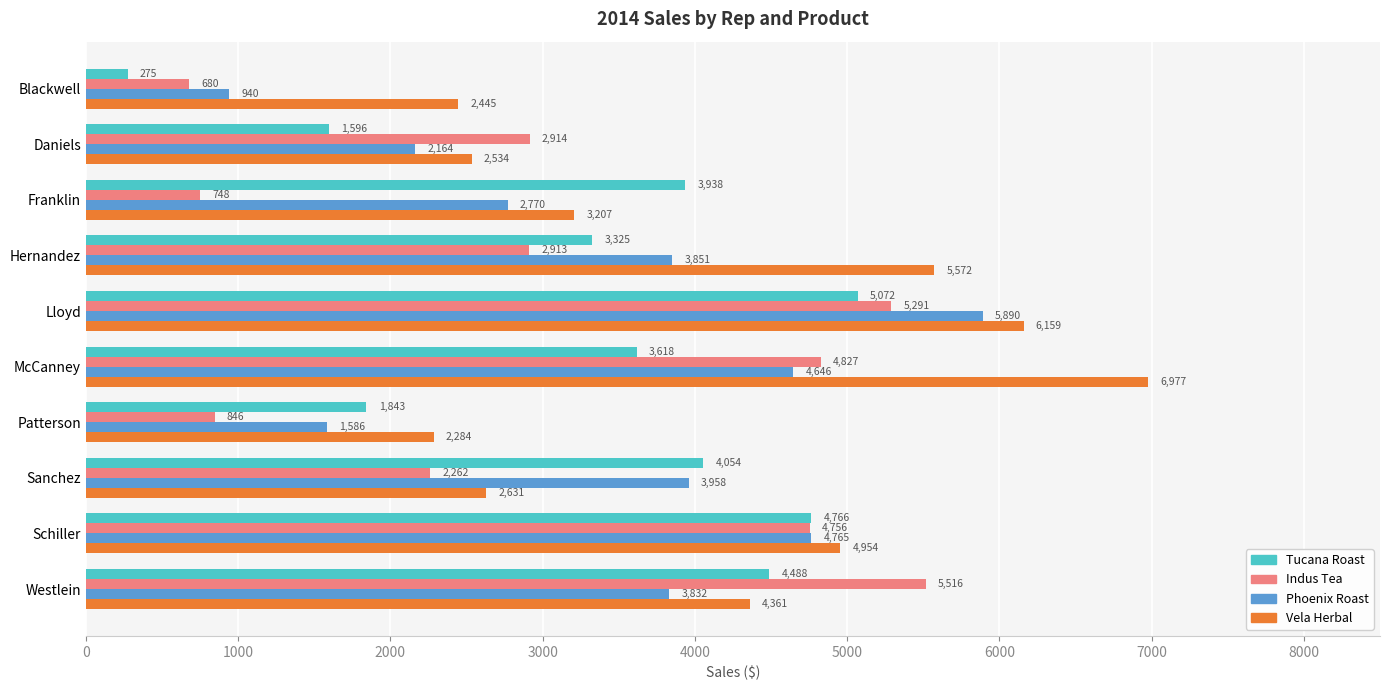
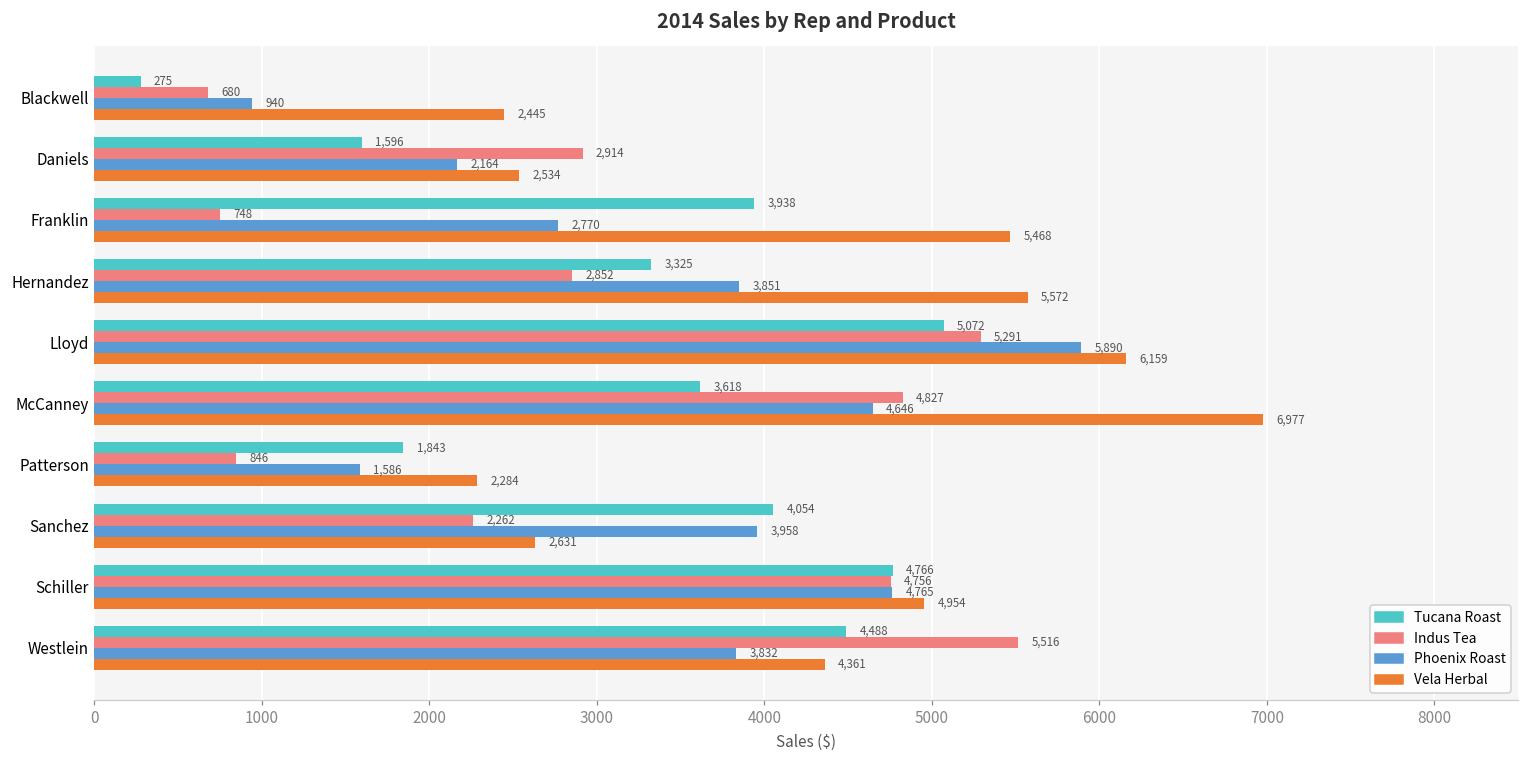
  {
    "Indus Tea": {
      "Blackwell": "680",
      "Daniels": "2,914",
      "Franklin": "748",
-     "Hernandez": "2,913",
+     "Hernandez": "2,852",
      "Lloyd": "5,291",
      "McCanney": "4,827",
      "Patterson": "846",
      "Sanchez": "2,262",
      "Schiller": "4,756",
      "Westlein": "5,516"
    },
    "Vela Herbal": {
      "Blackwell": "2,445",
      "Daniels": "2,534",
-     "Franklin": "3,207",
+     "Franklin": "5,468",
      "Hernandez": "5,572",
      "Lloyd": "6,159",
      "McCanney": "6,977",
      "Patterson": "2,284",
      "Sanchez": "2,631",
      "Schiller": "4,954",
      "Westlein": "4,361"
    }
  }
